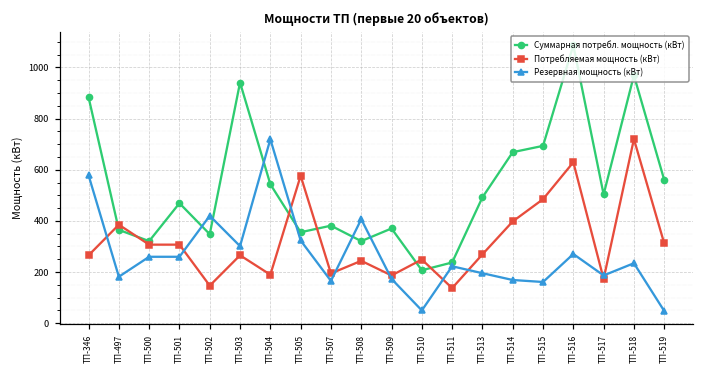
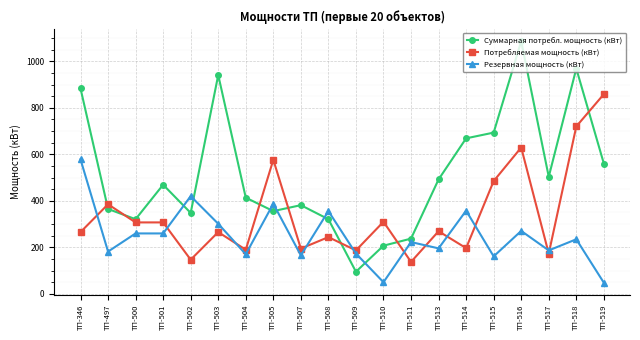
  {
    "Суммарная потребл. мощность (кВт)": {
      "ТП-346": 880,
      "ТП-497": 370,
      "ТП-500": 320,
      "ТП-501": 470,
      "ТП-502": 350,
      "ТП-503": 940,
-     "ТП-504": 540,
+     "ТП-504": 410,
      "ТП-505": 360,
      "ТП-507": 380,
      "ТП-508": 320,
-     "ТП-509": 370,
+     "ТП-509": 100,
      "ТП-510": 210,
      "ТП-511": 240,
      "ТП-513": 490,
      "ТП-514": 670,
      "ТП-515": 690,
      "ТП-517": 500,
      "ТП-519": 560
    },
    "Потребляемая мощность (кВт)": {
      "ТП-346": 270,
      "ТП-497": 390,
      "ТП-500": 310,
      "ТП-501": 310,
      "ТП-502": 150,
      "ТП-503": 270,
      "ТП-504": 190,
      "ТП-505": 580,
      "ТП-507": 190,
      "ТП-508": 240,
      "ТП-509": 190,
-     "ТП-510": 250,
+     "ТП-510": 310,
      "ТП-511": 140,
      "ТП-513": 270,
-     "ТП-514": 400,
+     "ТП-514": 200,
      "ТП-515": 490,
      "ТП-516": 630,
      "ТП-517": 170,
      "ТП-518": 720,
-     "ТП-519": 310
+     "ТП-519": 860
    },
    "Резервная мощность (кВт)": {
      "ТП-346": 580,
      "ТП-497": 180,
      "ТП-500": 260,
      "ТП-501": 260,
      "ТП-502": 420,
      "ТП-503": 300,
-     "ТП-504": 720,
-     "ТП-505": 320,
+     "ТП-504": 170,
+     "ТП-505": 390,
      "ТП-507": 170,
-     "ТП-508": 410,
+     "ТП-508": 360,
      "ТП-509": 170,
      "ТП-510": 50,
      "ТП-511": 220,
      "ТП-513": 200,
-     "ТП-514": 170,
+     "ТП-514": 360,
      "ТП-515": 160,
      "ТП-516": 270,
      "ТП-517": 190,
      "ТП-518": 230,
      "ТП-519": 50
    }
  }
